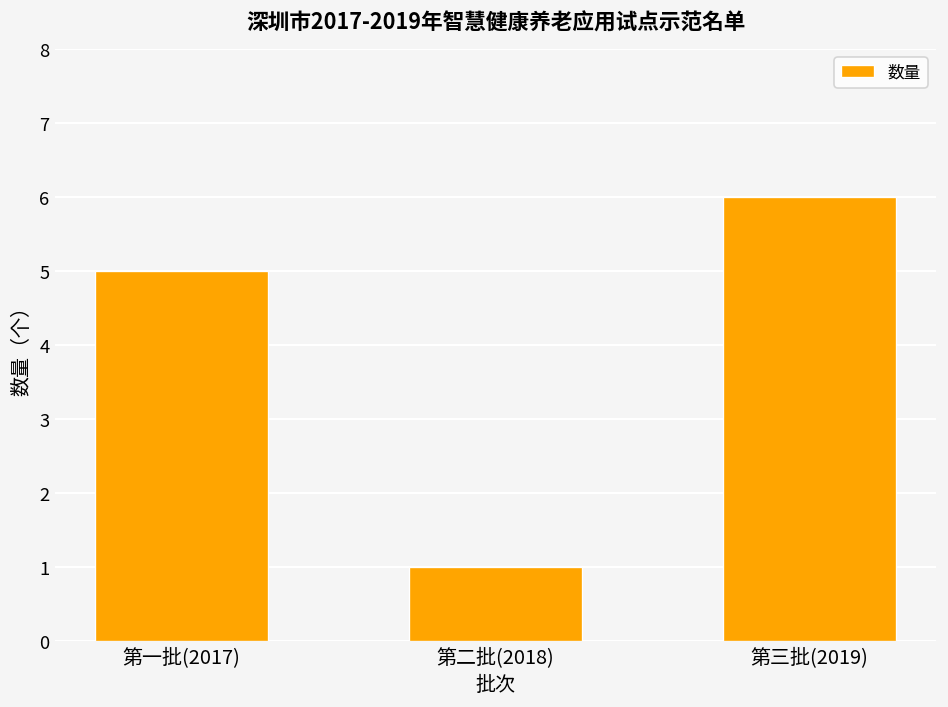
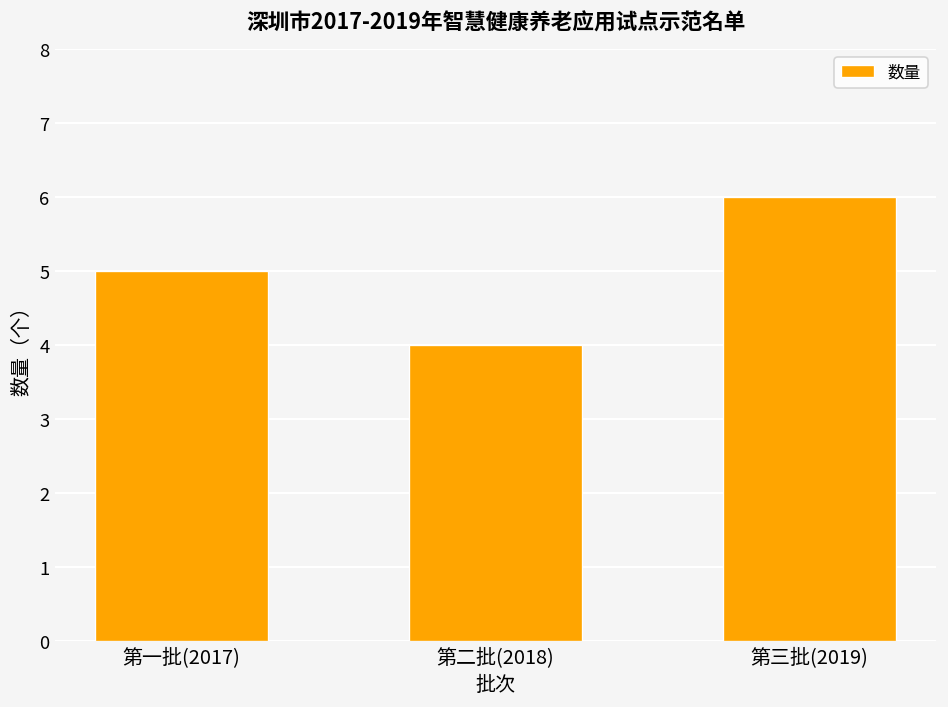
  {
    "第一批(2017)": 5,
-   "第二批(2018)": 1,
+   "第二批(2018)": 4,
    "第三批(2019)": 6
  }
